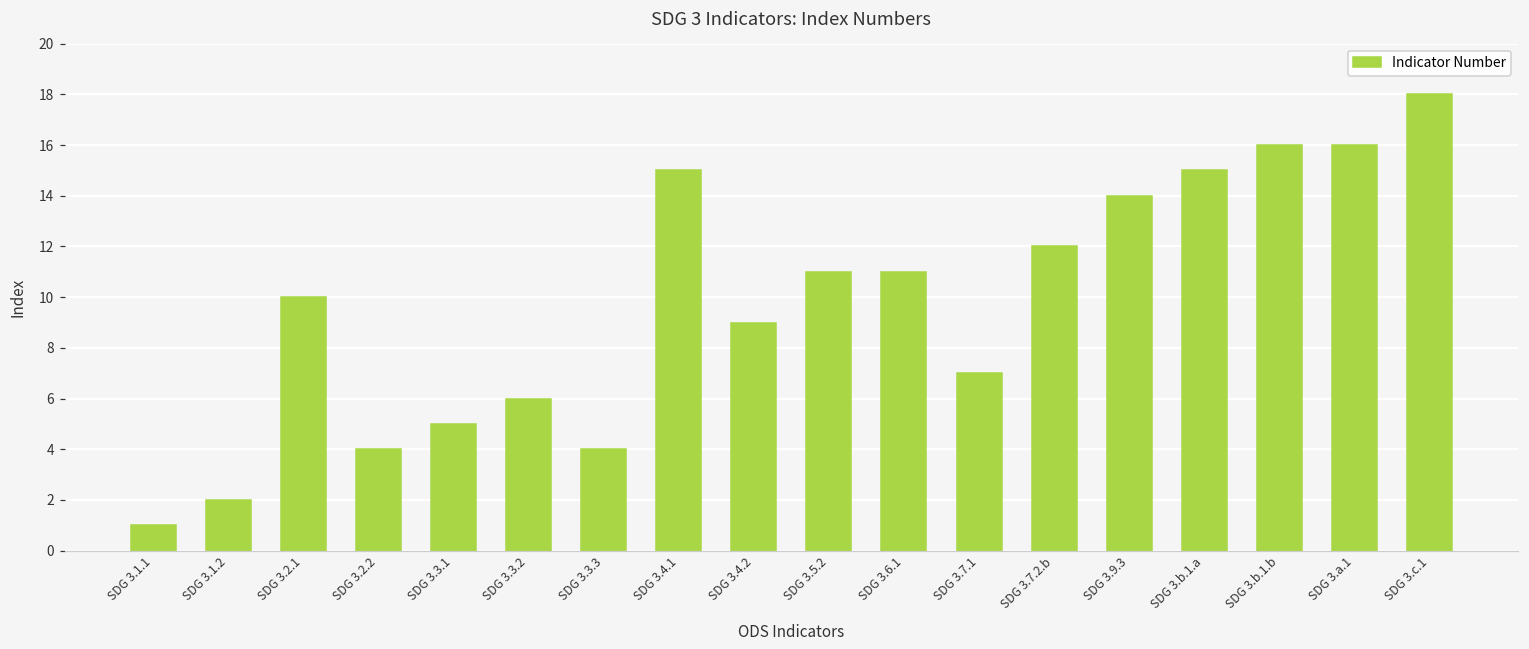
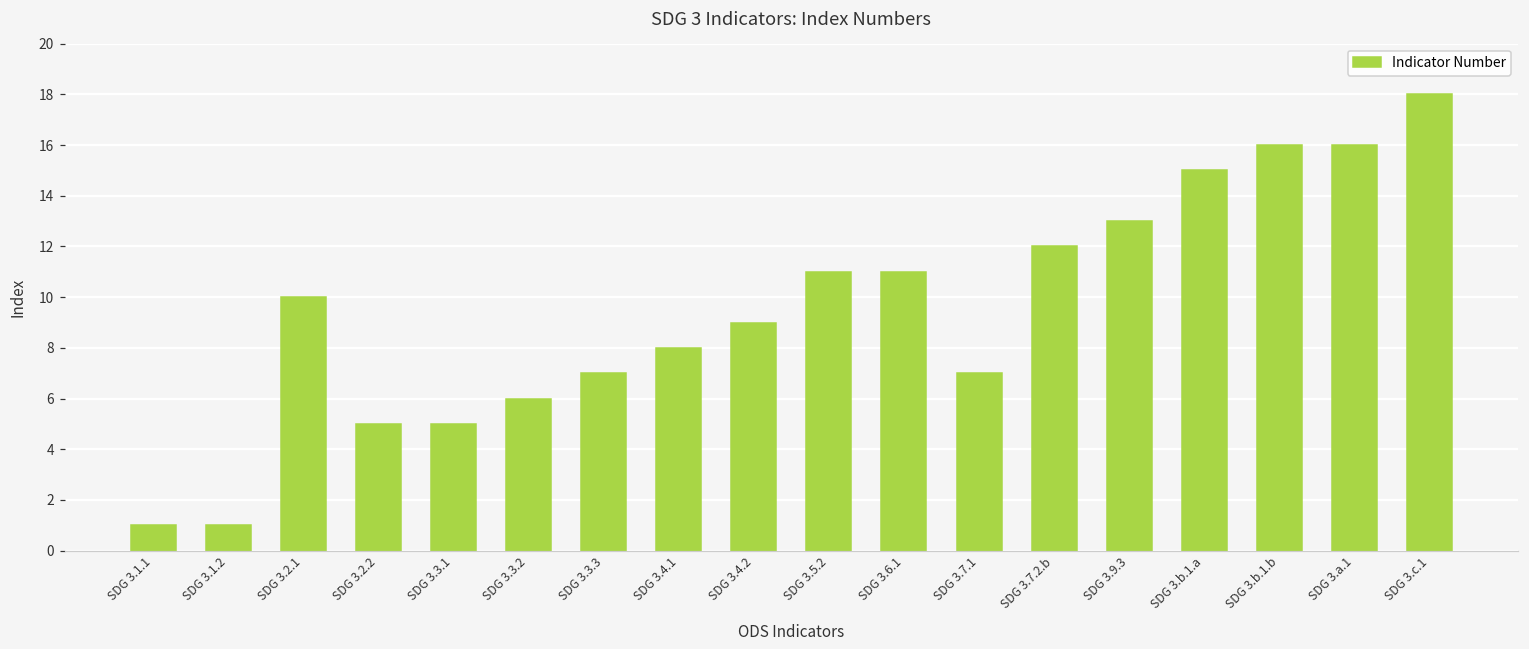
  {
    "SDG 3.1.1": 1,
-   "SDG 3.1.2": 2,
+   "SDG 3.1.2": 1,
    "SDG 3.2.1": 10,
-   "SDG 3.2.2": 4,
+   "SDG 3.2.2": 5,
    "SDG 3.3.1": 5,
    "SDG 3.3.2": 6,
-   "SDG 3.3.3": 4,
-   "SDG 3.4.1": 15,
+   "SDG 3.3.3": 7,
+   "SDG 3.4.1": 8,
    "SDG 3.4.2": 9,
    "SDG 3.5.2": 11,
    "SDG 3.6.1": 11,
    "SDG 3.7.1": 7,
    "SDG 3.7.2.b": 12,
-   "SDG 3.9.3": 14,
+   "SDG 3.9.3": 13,
    "SDG 3.b.1.a": 15,
    "SDG 3.b.1.b": 16,
    "SDG 3.a.1": 16,
    "SDG 3.c.1": 18
  }
